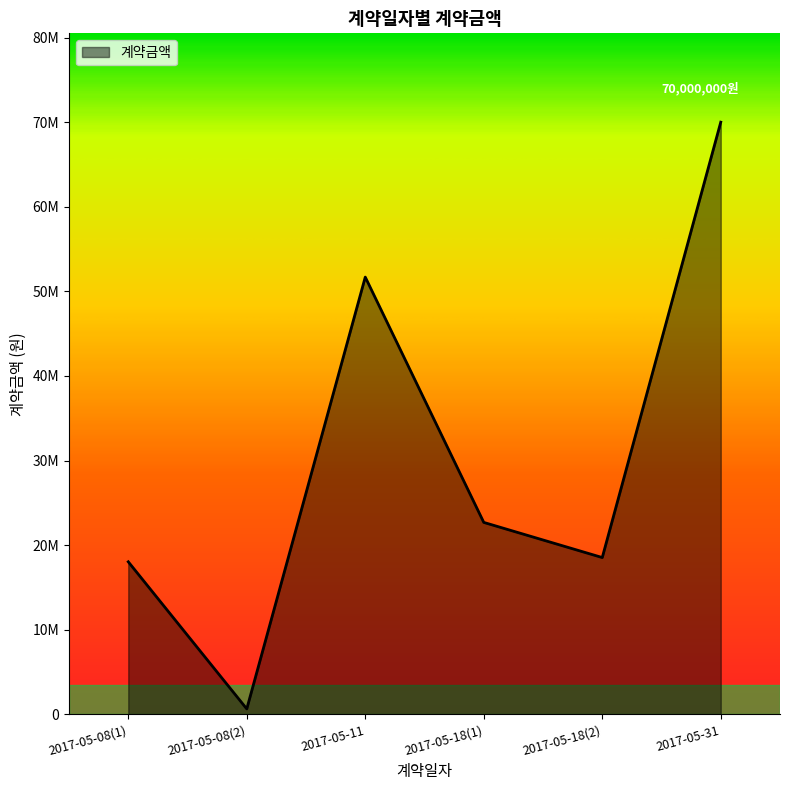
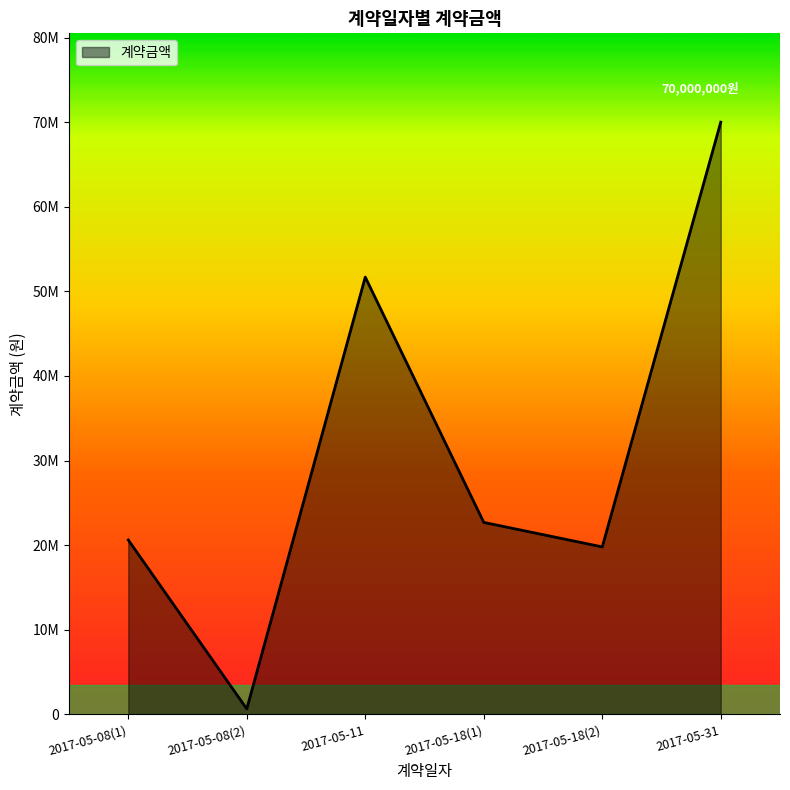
  {
-   "2017-05-08(1)": 18000000,
+   "2017-05-08(1)": 21000000,
    "2017-05-11": 52000000,
    "2017-05-18(1)": 23000000,
-   "2017-05-18(2)": 19000000
+   "2017-05-18(2)": 20000000
  }
